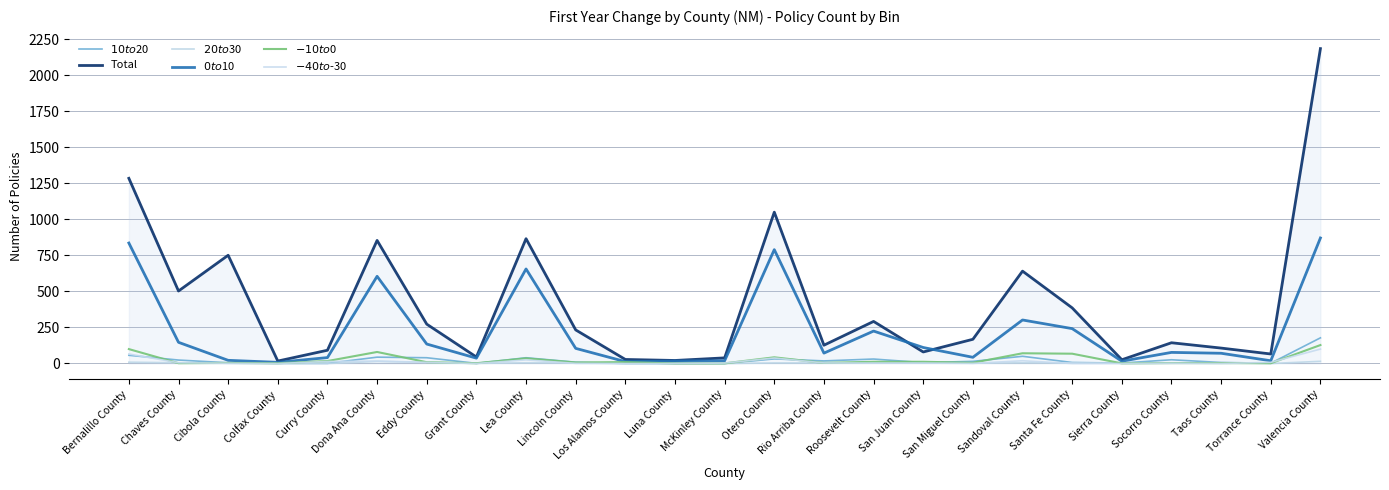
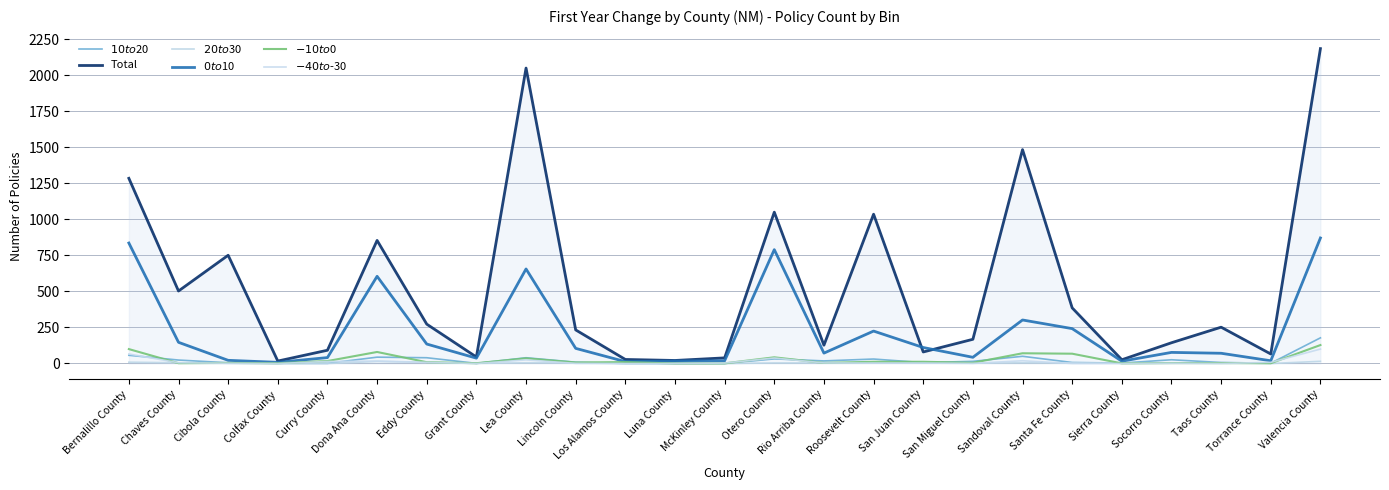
  {
    "Total": {
      "Bernalillo County": 1290,
      "Chaves County": 500,
      "Cibola County": 750,
      "Curry County": 90,
      "Dona Ana County": 850,
      "Eddy County": 270,
-     "Lea County": 870,
+     "Lea County": 2050,
      "Lincoln County": 230,
      "McKinley County": 40,
      "Otero County": 1050,
      "Rio Arriba County": 130,
-     "Roosevelt County": 290,
+     "Roosevelt County": 1040,
      "San Juan County": 80,
      "San Miguel County": 170,
-     "Sandoval County": 640,
+     "Sandoval County": 1480,
      "Santa Fe County": 390,
      "Socorro County": 140,
-     "Taos County": 110,
+     "Taos County": 250,
      "Torrance County": 70,
      "Valencia County": 2190
    }
  }
